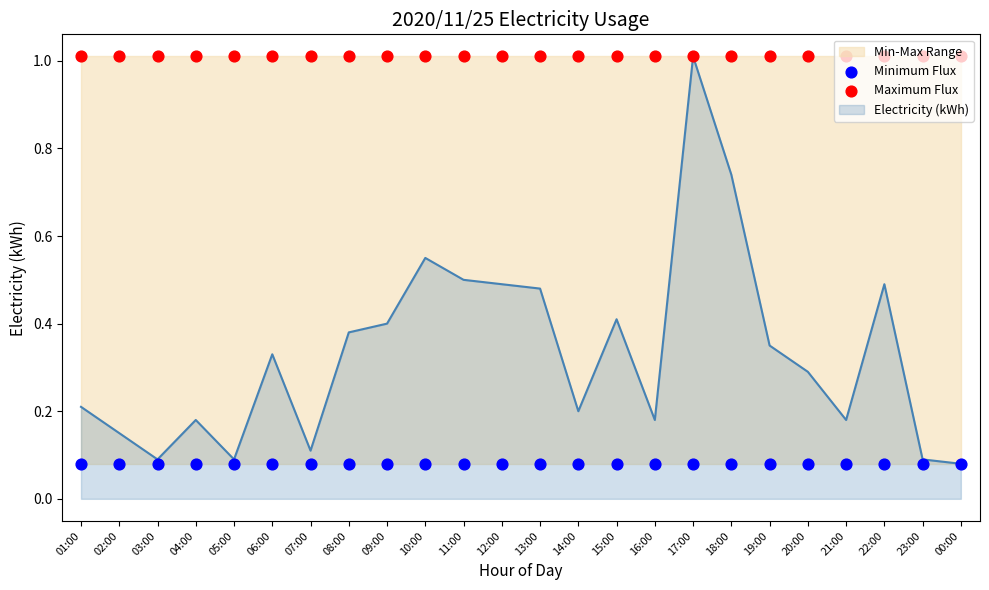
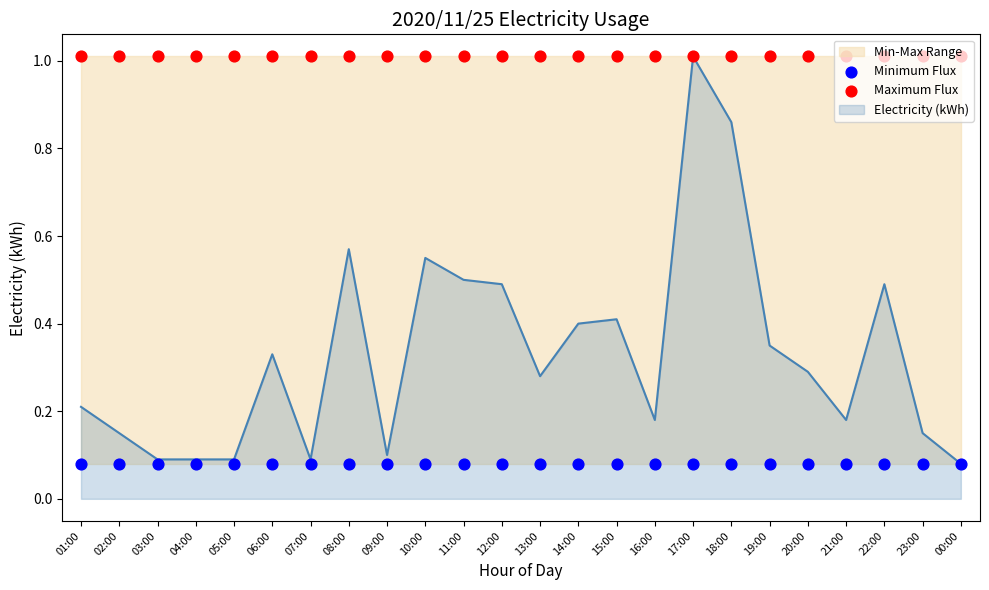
  {
    "Maximum Flux": {
      "01:00": 1.01,
      "02:00": 1.01,
      "03:00": 1.01,
      "04:00": 1.01,
      "05:00": 1.01,
      "06:00": 1.01,
      "07:00": 1.01,
      "08:00": 1.01,
      "09:00": 1.01,
      "10:00": 1.01,
      "11:00": 1.01,
      "12:00": 1.01,
      "13:00": 1.01,
      "14:00": 1.01,
      "15:00": 1.01,
      "16:00": 1.01,
      "18:00": 1.01,
      "19:00": 1.01,
      "20:00": 1.01
    },
    "Electricity (kWh)": {
      "01:00": 0.21,
      "02:00": 0.15,
      "03:00": 0.09,
-     "04:00": 0.18,
+     "04:00": 0.09,
      "05:00": 0.09,
      "06:00": 0.33,
-     "07:00": 0.11,
-     "08:00": 0.38,
-     "09:00": 0.4,
+     "07:00": 0.09,
+     "08:00": 0.57,
+     "09:00": 0.1,
      "10:00": 0.55,
      "11:00": 0.50,
      "12:00": 0.49,
-     "13:00": 0.48,
-     "14:00": 0.2,
+     "13:00": 0.28,
+     "14:00": 0.4,
      "15:00": 0.41,
      "16:00": 0.18,
-     "18:00": 0.74,
+     "18:00": 0.86,
      "19:00": 0.35,
      "20:00": 0.29,
      "21:00": 0.18,
      "22:00": 0.49,
-     "23:00": 0.09
+     "23:00": 0.15
    }
  }
